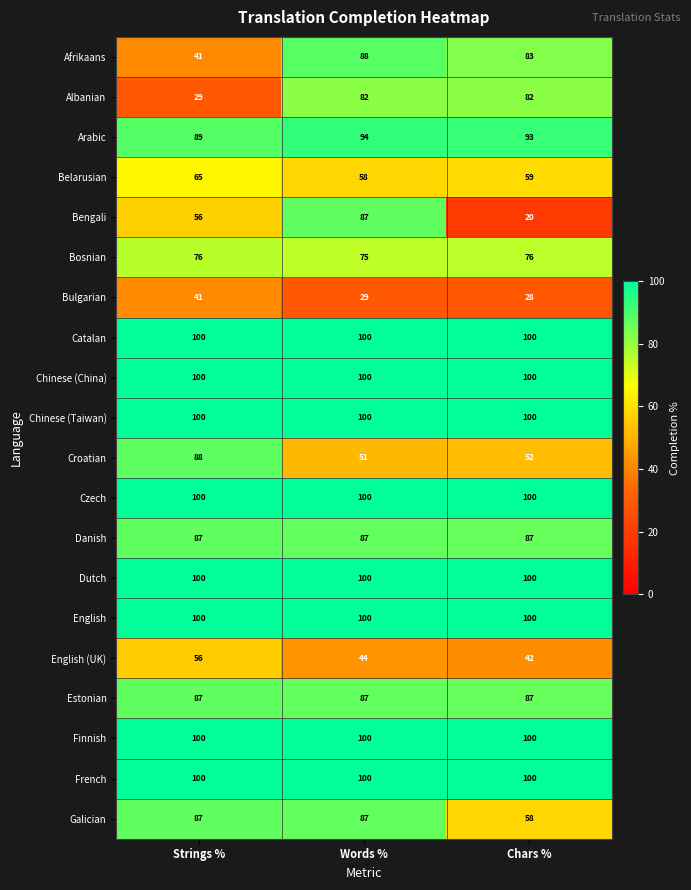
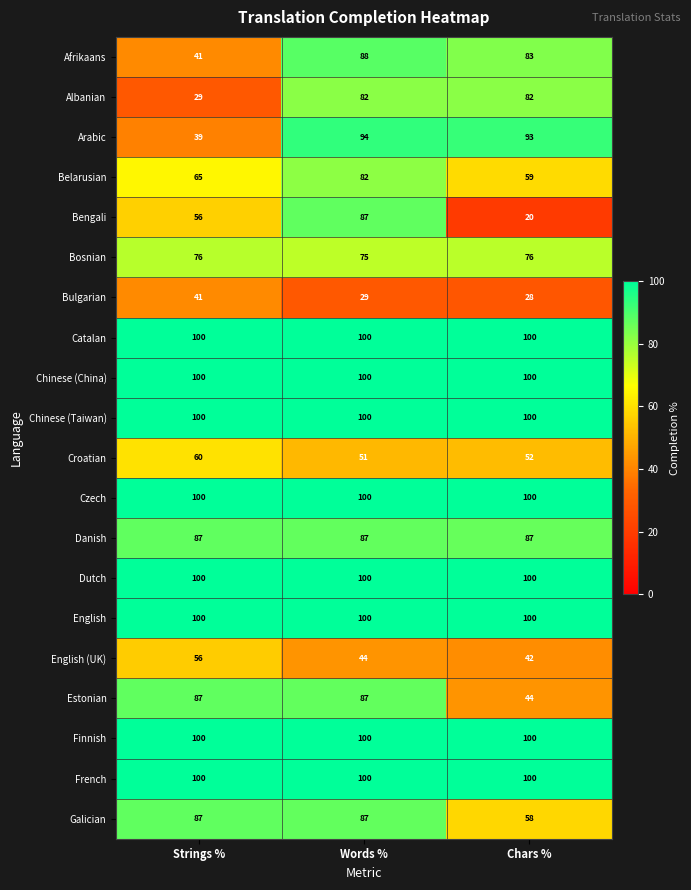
  {
    "Afrikaans": {
      "Strings %": 41,
      "Words %": 88,
      "Chars %": 83
    },
    "Albanian": {
      "Strings %": 29,
      "Words %": 82,
      "Chars %": 82
    },
    "Arabic": {
-     "Strings %": 89,
+     "Strings %": 39,
      "Words %": 94,
      "Chars %": 93
    },
    "Belarusian": {
      "Strings %": 65,
-     "Words %": 58,
+     "Words %": 82,
      "Chars %": 59
    },
    "Bengali": {
      "Strings %": 56,
      "Words %": 87,
      "Chars %": 20
    },
    "Bosnian": {
      "Strings %": 76,
      "Words %": 75,
      "Chars %": 76
    },
    "Bulgarian": {
      "Strings %": 41,
      "Words %": 29,
      "Chars %": 28
    },
    "Catalan": {
      "Strings %": 100,
      "Words %": 100,
      "Chars %": 100
    },
    "Chinese (China)": {
      "Strings %": 100,
      "Words %": 100,
      "Chars %": 100
    },
    "Chinese (Taiwan)": {
      "Strings %": 100,
      "Words %": 100,
      "Chars %": 100
    },
    "Croatian": {
-     "Strings %": 88,
+     "Strings %": 60,
      "Words %": 51,
      "Chars %": 52
    },
    "Czech": {
      "Strings %": 100,
      "Words %": 100,
      "Chars %": 100
    },
    "Danish": {
      "Strings %": 87,
      "Words %": 87,
      "Chars %": 87
    },
    "Dutch": {
      "Strings %": 100,
      "Words %": 100,
      "Chars %": 100
    },
    "English": {
      "Strings %": 100,
      "Words %": 100,
      "Chars %": 100
    },
    "English (UK)": {
      "Strings %": 56,
      "Words %": 44,
      "Chars %": 42
    },
    "Estonian": {
      "Strings %": 87,
      "Words %": 87,
-     "Chars %": 87
+     "Chars %": 44
    },
    "Finnish": {
      "Strings %": 100,
      "Words %": 100,
      "Chars %": 100
    },
    "French": {
      "Strings %": 100,
      "Words %": 100,
      "Chars %": 100
    },
    "Galician": {
      "Strings %": 87,
      "Words %": 87,
      "Chars %": 58
    }
  }
